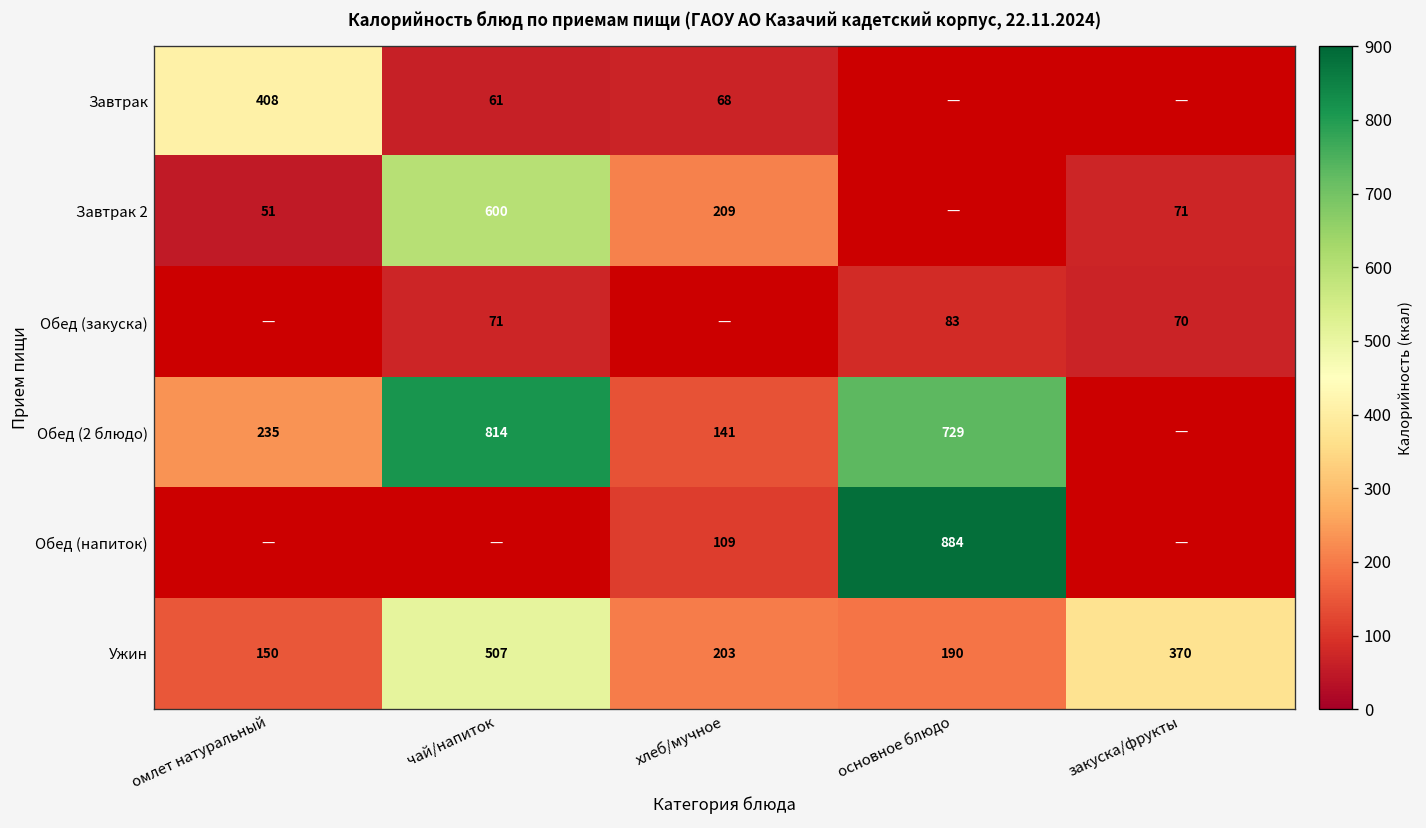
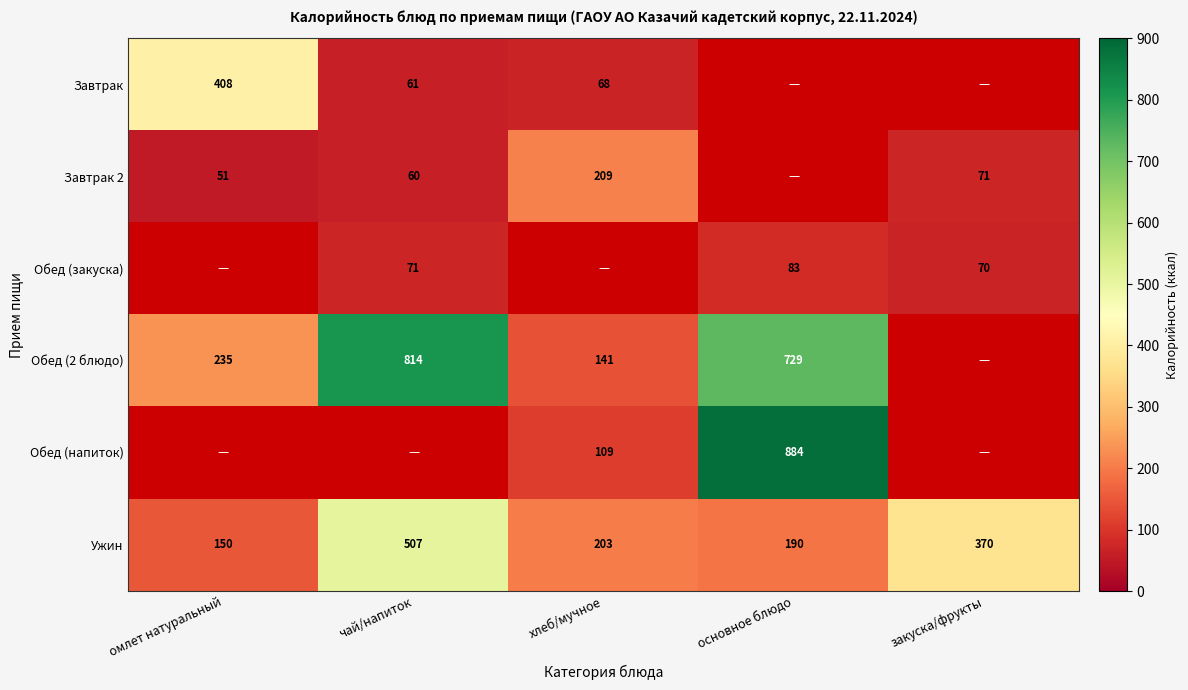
  {
    "Завтрак": {
      "омлет натуральный": 408,
      "чай/напиток": 61,
      "хлеб/мучное": 68
    },
    "Завтрак 2": {
      "омлет натуральный": 51,
-     "чай/напиток": 600,
+     "чай/напиток": 60,
      "хлеб/мучное": 209,
      "закуска/фрукты": 71
    },
    "Обед (закуска)": {
      "чай/напиток": 71,
      "основное блюдо": 83,
      "закуска/фрукты": 70
    },
    "Обед (2 блюдо)": {
      "омлет натуральный": 235,
      "чай/напиток": 814,
      "хлеб/мучное": 141,
      "основное блюдо": 729
    },
    "Обед (напиток)": {
      "хлеб/мучное": 109,
      "основное блюдо": 884
    },
    "Ужин": {
      "омлет натуральный": 150,
      "чай/напиток": 507,
      "хлеб/мучное": 203,
      "основное блюдо": 190,
      "закуска/фрукты": 370
    }
  }
